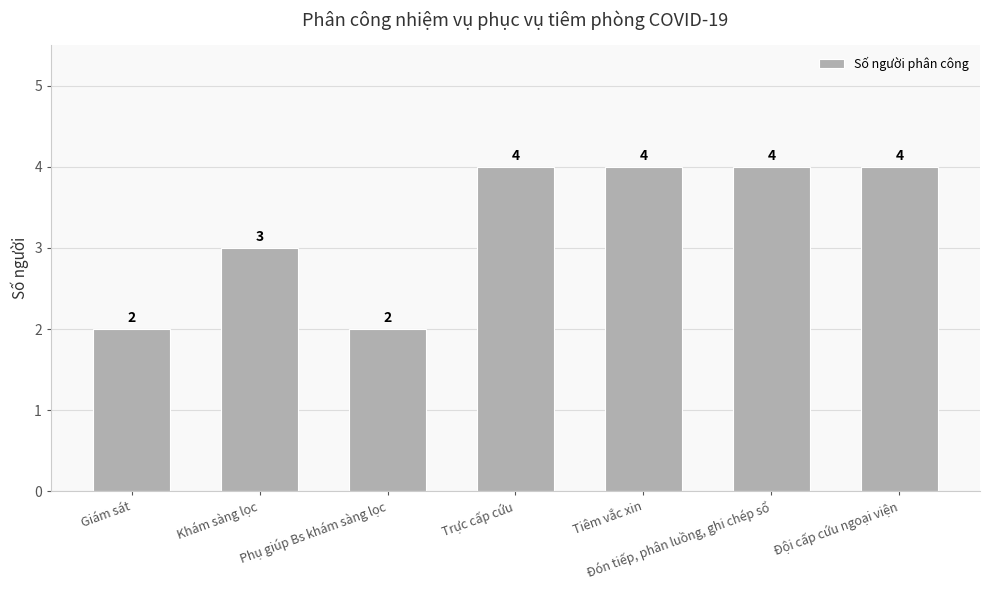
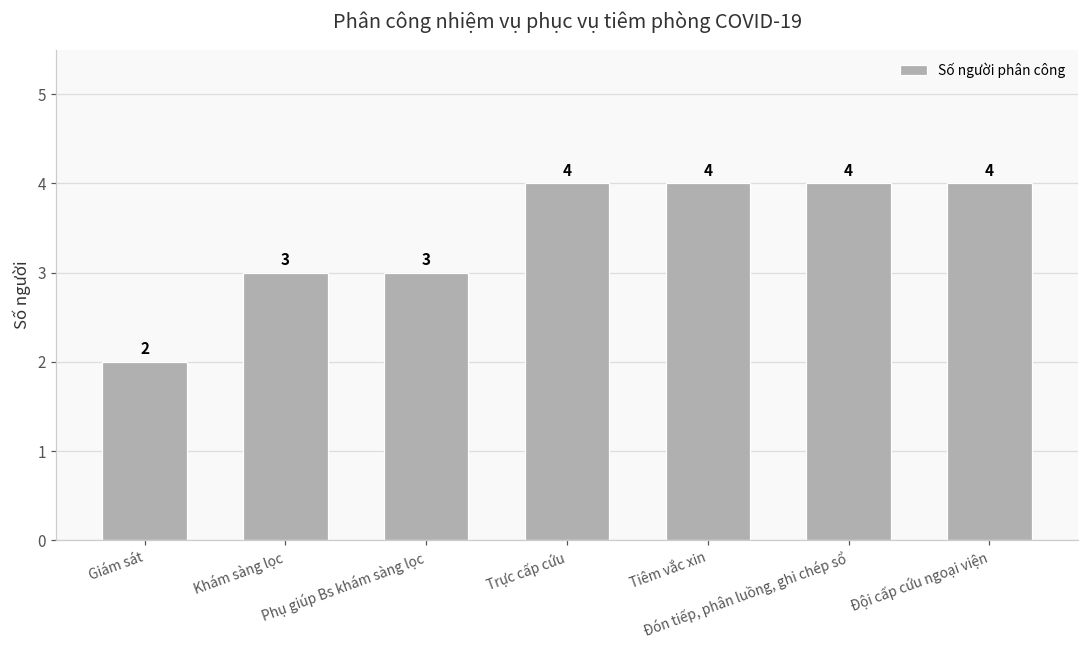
  {
    "Giám sát": 2,
    "Khám sàng lọc": 3,
-   "Phụ giúp Bs khám sàng lọc": 2,
+   "Phụ giúp Bs khám sàng lọc": 3,
    "Trực cấp cứu": 4,
    "Tiêm vắc xin": 4,
    "Đón tiếp, phân luồng, ghi chép sổ": 4,
    "Đội cấp cứu ngoại viện": 4
  }
